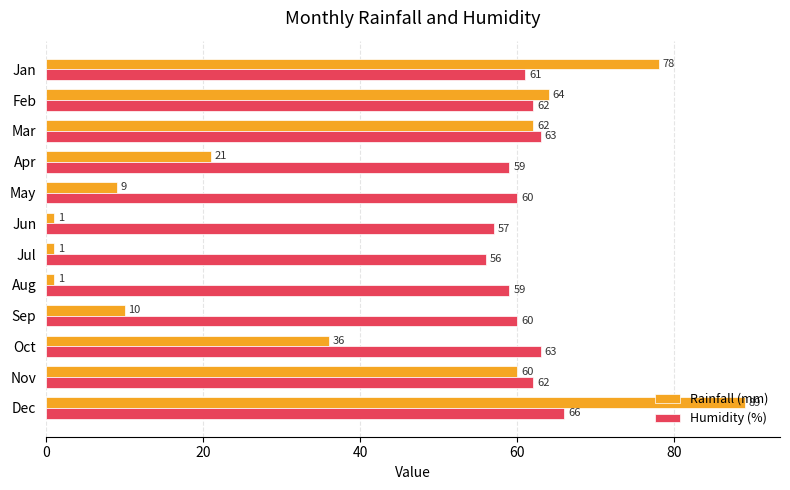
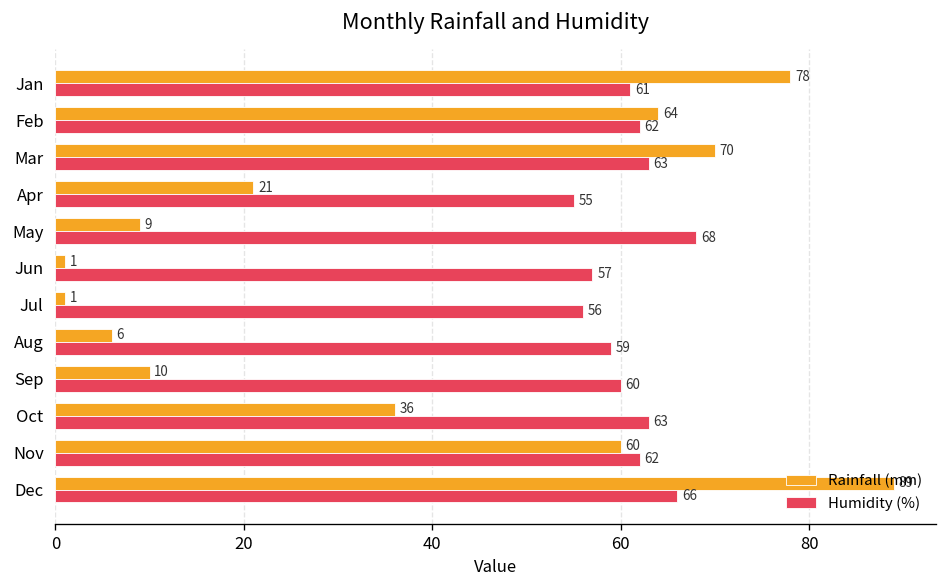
  {
    "Rainfall (mm)": {
      "Jan": 78,
      "Feb": 64,
-     "Mar": 62,
+     "Mar": 70,
      "Apr": 21,
      "May": 9,
      "Jun": 1,
      "Jul": 1,
-     "Aug": 1,
+     "Aug": 6,
      "Sep": 10,
      "Oct": 36,
      "Nov": 60,
      "Dec": 89
    },
    "Humidity (%)": {
      "Jan": 61,
      "Feb": 62,
      "Mar": 63,
-     "Apr": 59,
-     "May": 60,
+     "Apr": 55,
+     "May": 68,
      "Jun": 57,
      "Jul": 56,
      "Aug": 59,
      "Sep": 60,
      "Oct": 63,
      "Nov": 62,
      "Dec": 66
    }
  }
